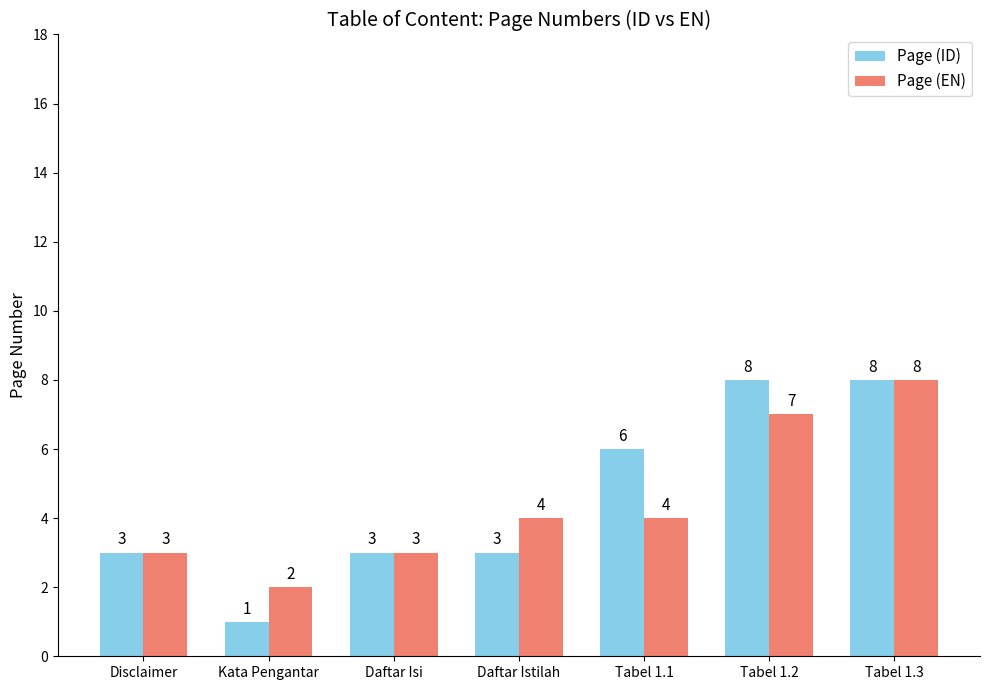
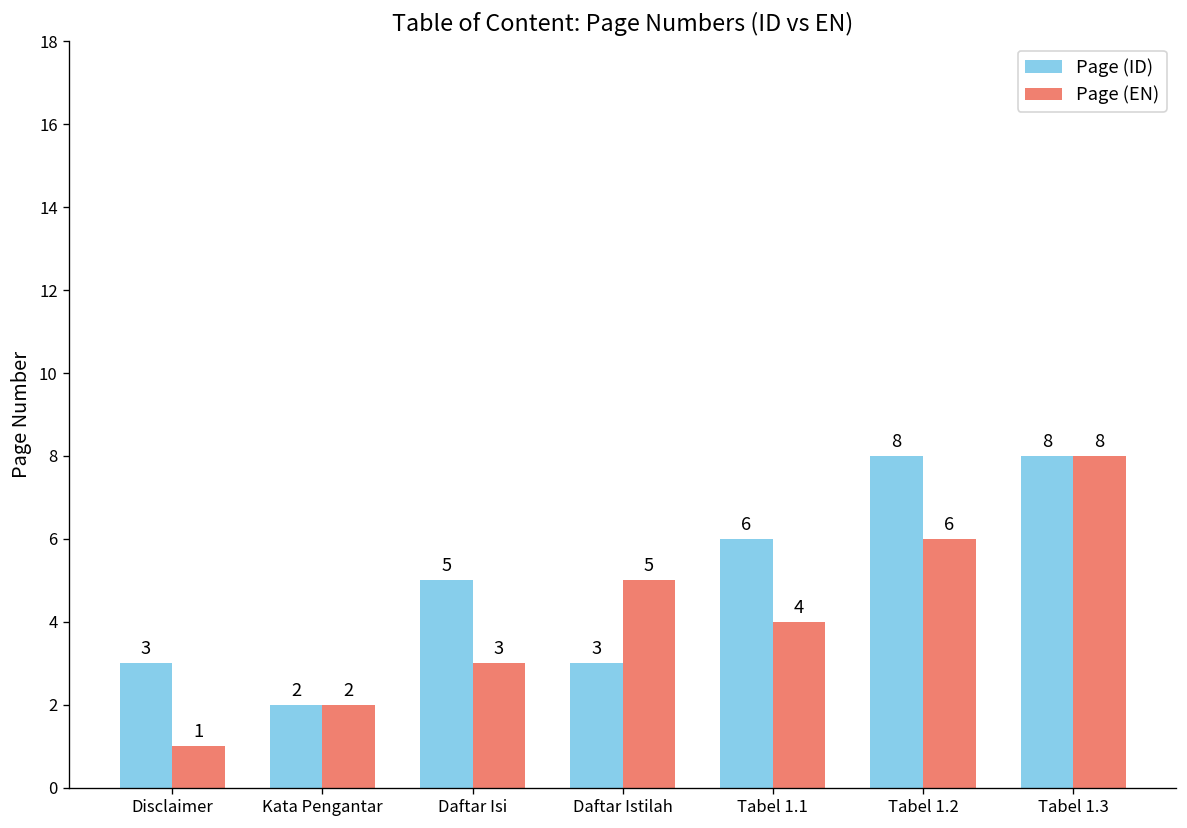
  {
    "Page (ID)": {
      "Disclaimer": 3,
-     "Kata Pengantar": 1,
-     "Daftar Isi": 3,
+     "Kata Pengantar": 2,
+     "Daftar Isi": 5,
      "Daftar Istilah": 3,
      "Tabel 1.1": 6,
      "Tabel 1.2": 8,
      "Tabel 1.3": 8
    },
    "Page (EN)": {
-     "Disclaimer": 3,
+     "Disclaimer": 1,
      "Kata Pengantar": 2,
      "Daftar Isi": 3,
-     "Daftar Istilah": 4,
+     "Daftar Istilah": 5,
      "Tabel 1.1": 4,
-     "Tabel 1.2": 7,
+     "Tabel 1.2": 6,
      "Tabel 1.3": 8
    }
  }
